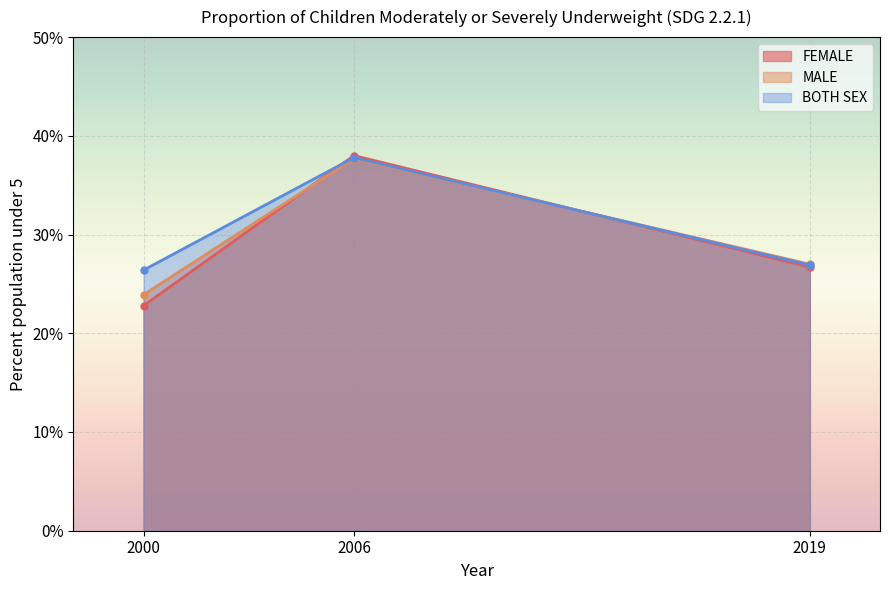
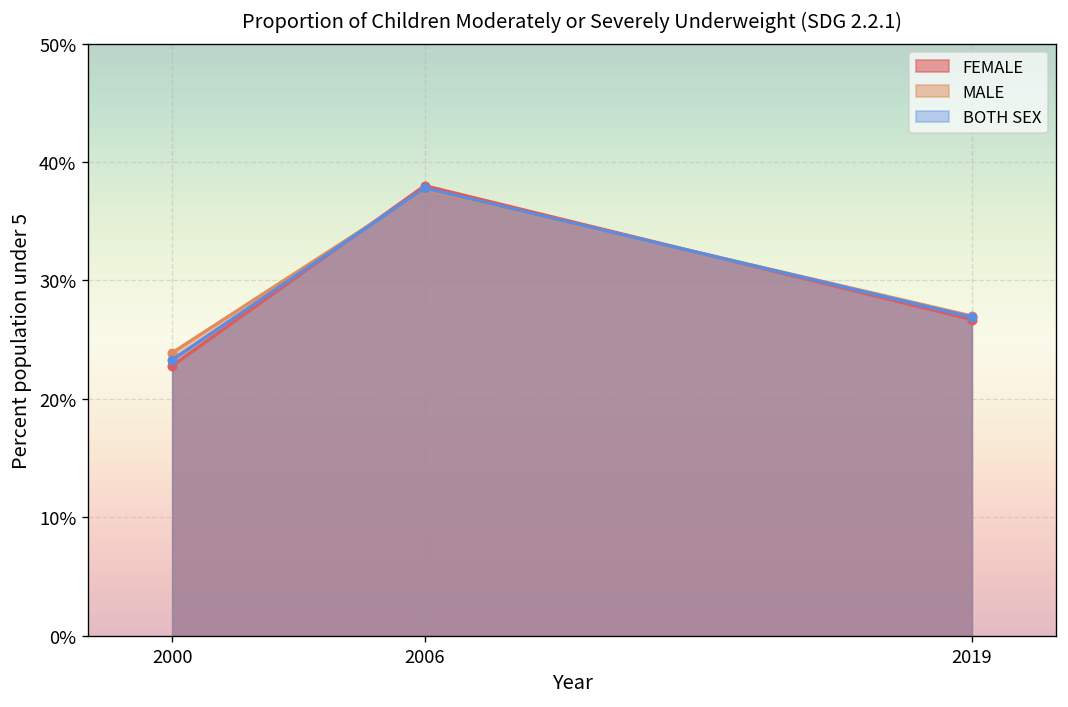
  {
    "BOTH SEX": {
-     "2000": "26%"
+     "2000": "23%"
    }
  }
